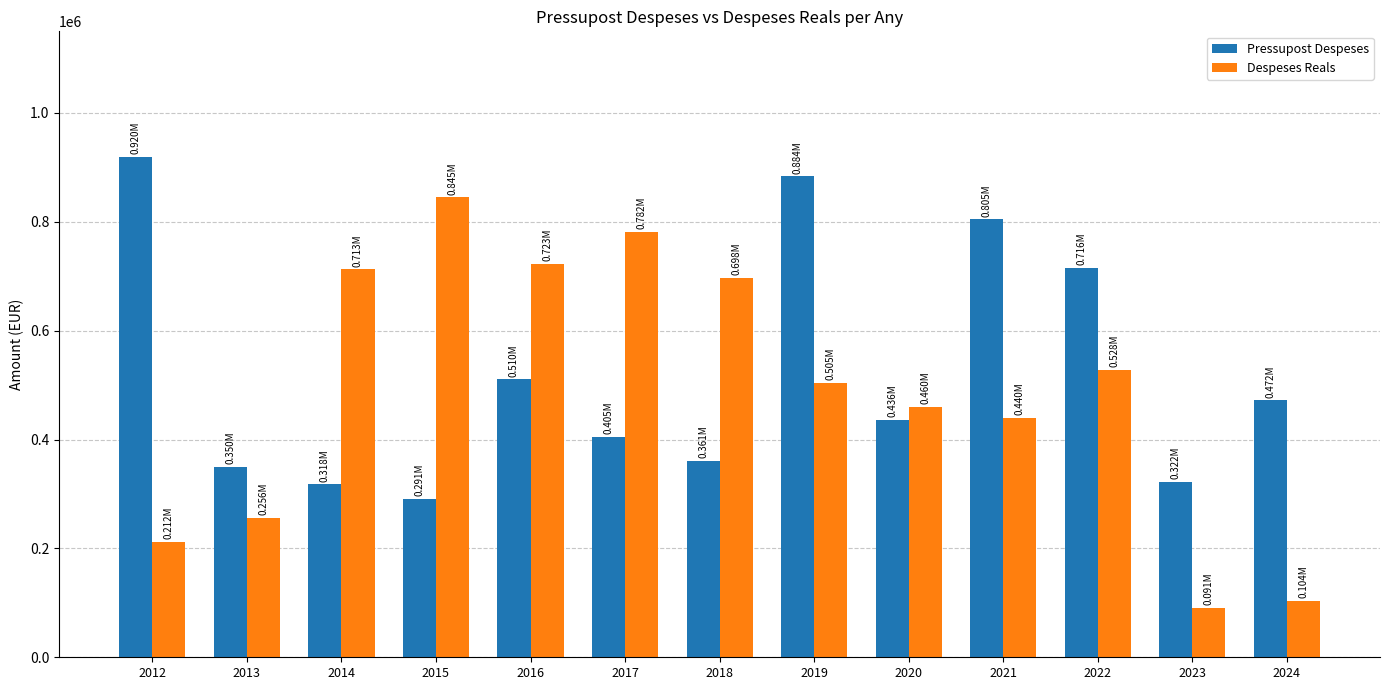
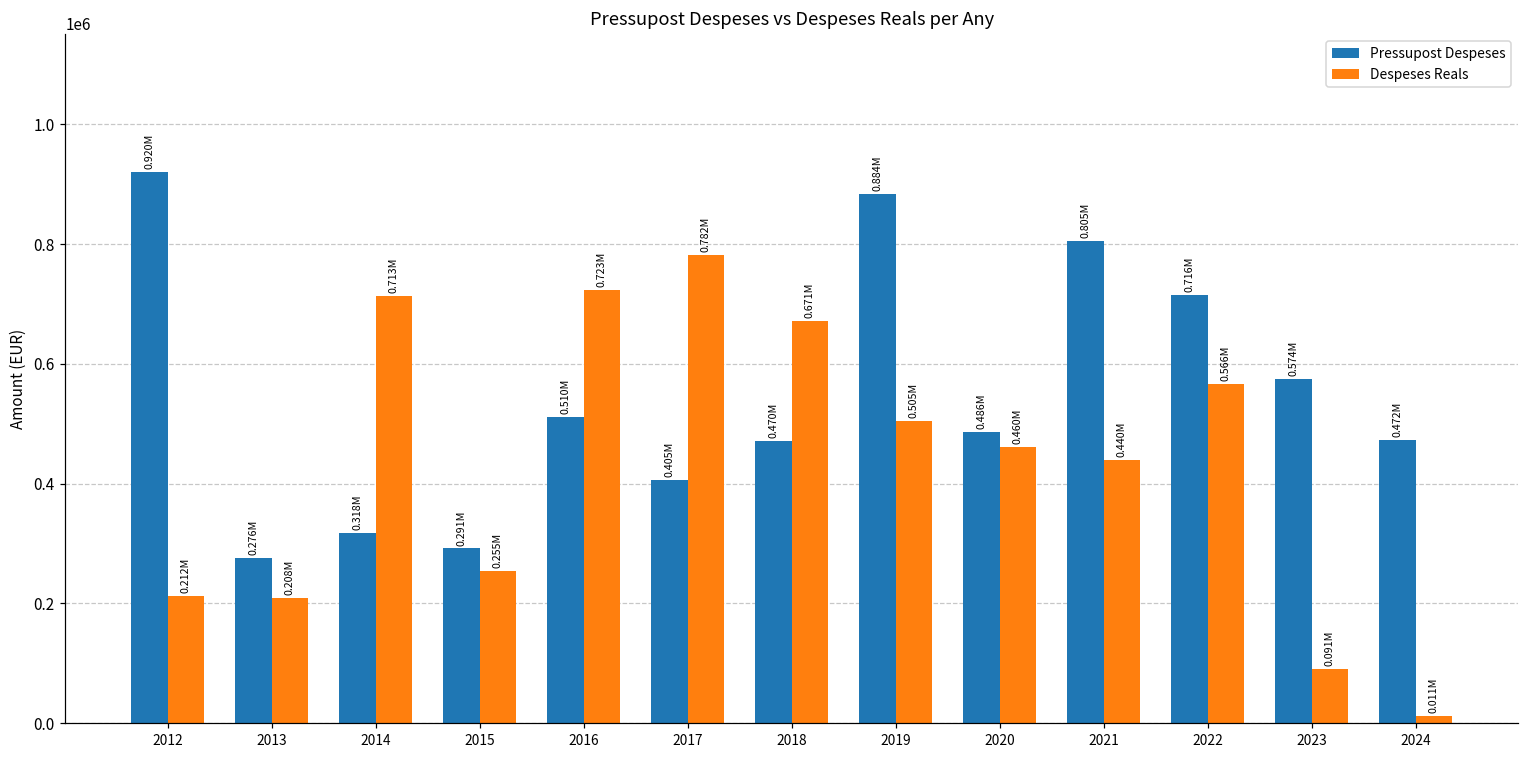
  {
    "Pressupost Despeses": {
      "2012": "0.920M",
-     "2013": "0.350M",
+     "2013": "0.276M",
      "2014": "0.318M",
      "2015": "0.291M",
      "2016": "0.510M",
      "2017": "0.405M",
-     "2018": "0.361M",
+     "2018": "0.470M",
      "2019": "0.884M",
-     "2020": "0.436M",
+     "2020": "0.486M",
      "2021": "0.805M",
      "2022": "0.716M",
-     "2023": "0.322M",
+     "2023": "0.574M",
      "2024": "0.472M"
    },
    "Despeses Reals": {
      "2012": "0.212M",
-     "2013": "0.256M",
+     "2013": "0.208M",
      "2014": "0.713M",
-     "2015": "0.845M",
+     "2015": "0.255M",
      "2016": "0.723M",
      "2017": "0.782M",
-     "2018": "0.698M",
+     "2018": "0.671M",
      "2019": "0.505M",
      "2020": "0.460M",
      "2021": "0.440M",
-     "2022": "0.528M",
+     "2022": "0.566M",
      "2023": "0.091M",
-     "2024": "0.104M"
+     "2024": "0.011M"
    }
  }
